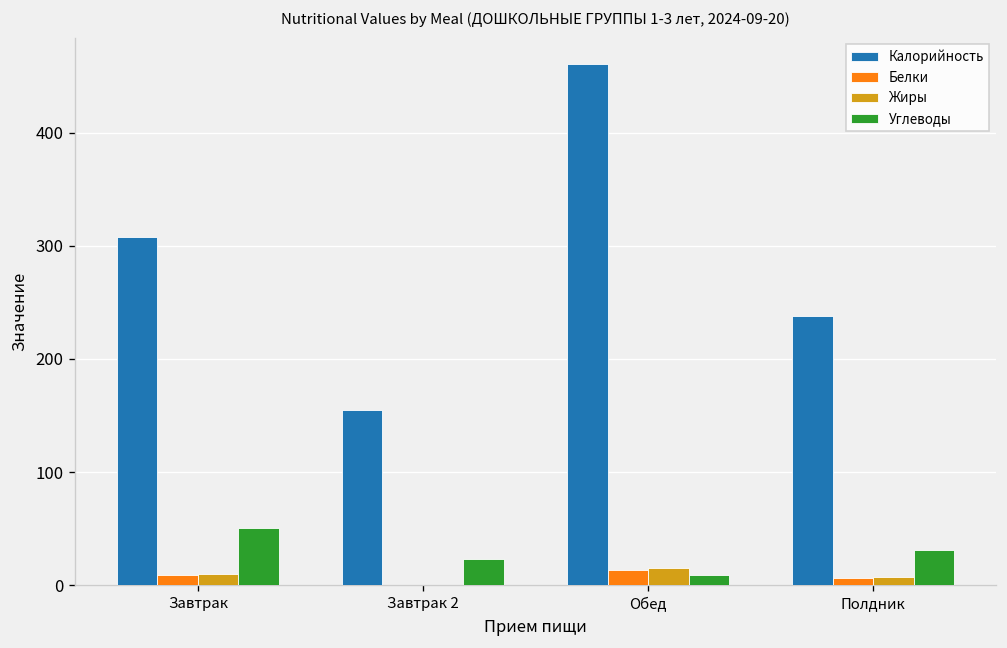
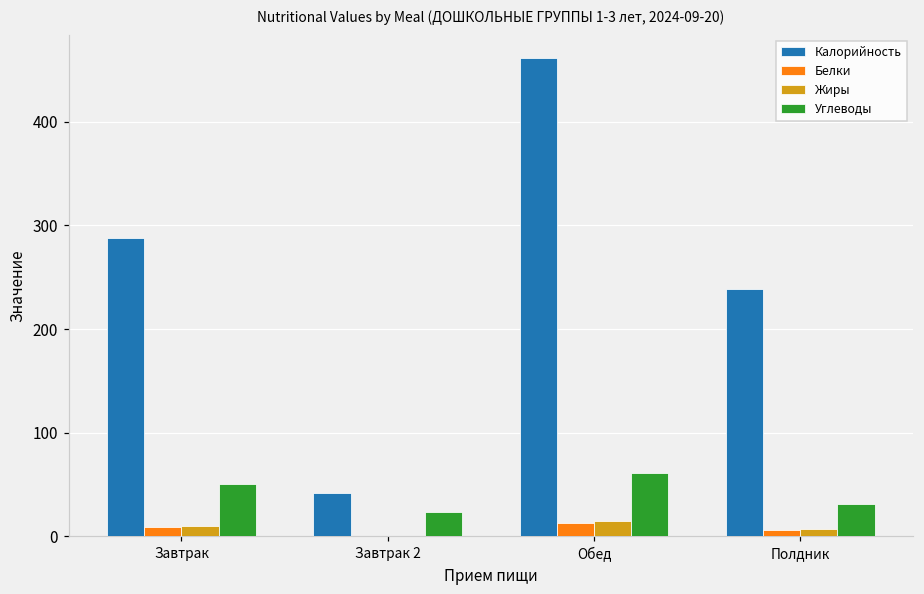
  {
    "Калорийность": {
-     "Завтрак": 310,
-     "Завтрак 2": 150,
+     "Завтрак": 290,
+     "Завтрак 2": 40,
      "Обед": 460,
      "Полдник": 240
    },
    "Углеводы": {
      "Завтрак": 50,
      "Завтрак 2": 20,
-     "Обед": 10,
+     "Обед": 60,
      "Полдник": 30
    }
  }
